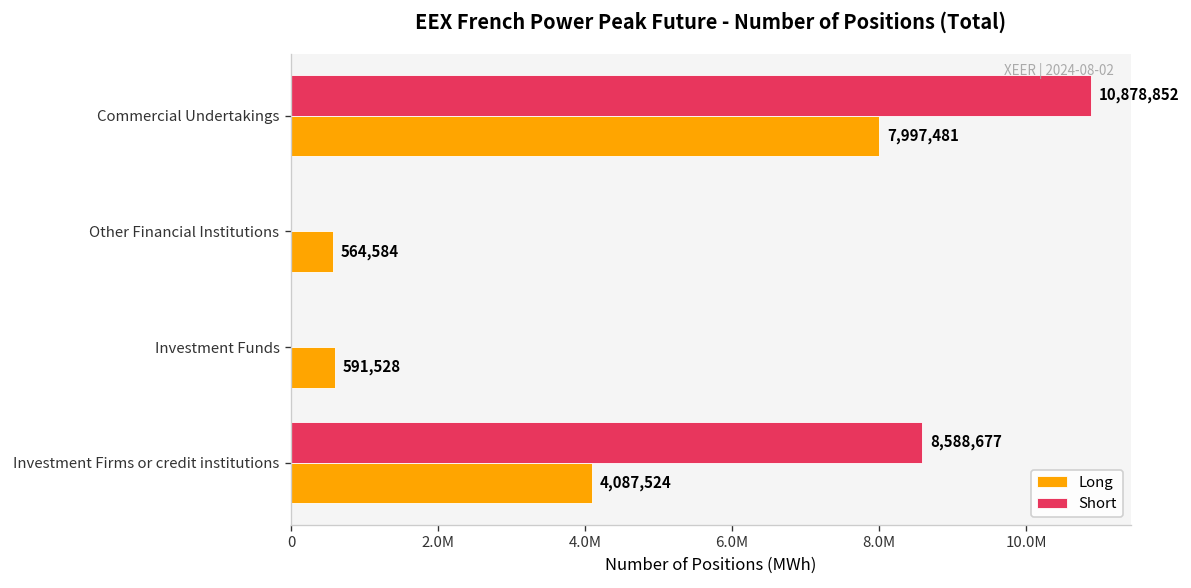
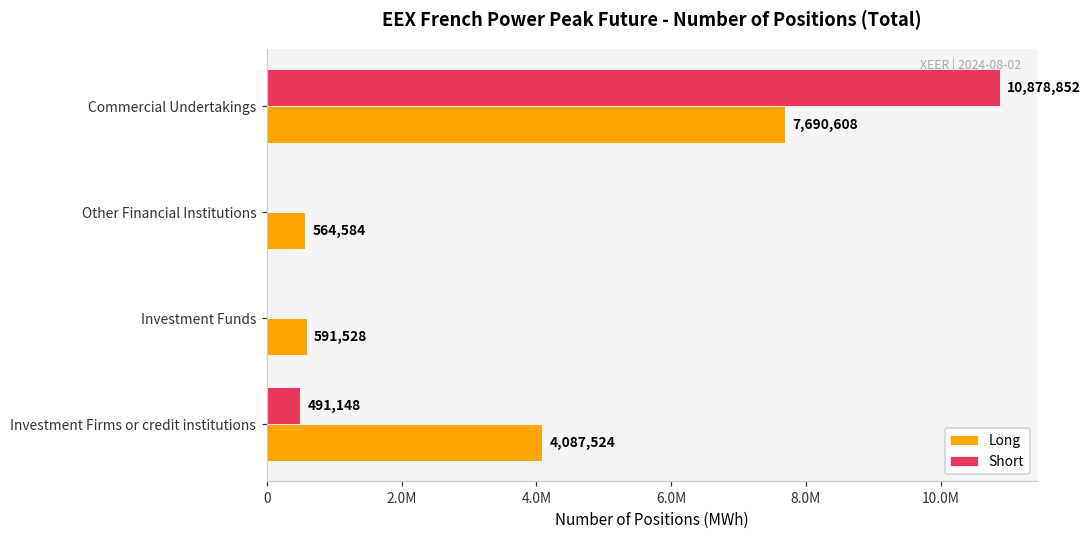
  {
    "Long": {
-     "Commercial Undertakings": "7,997,481",
+     "Commercial Undertakings": "7,690,608",
      "Other Financial Institutions": "564,584",
      "Investment Funds": "591,528",
      "Investment Firms or credit institutions": "4,087,524"
    },
    "Short": {
      "Commercial Undertakings": "10,878,852",
-     "Investment Firms or credit institutions": "8,588,677"
+     "Investment Firms or credit institutions": "491,148"
    }
  }
